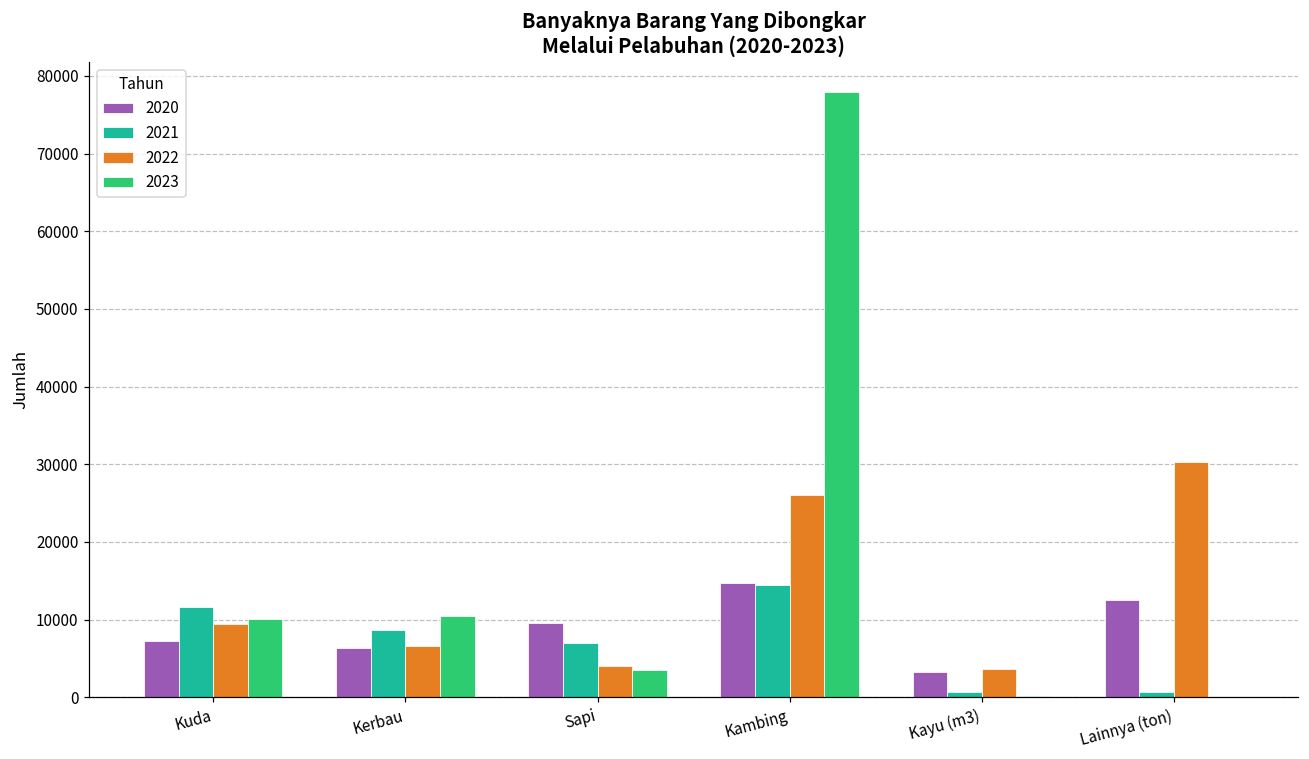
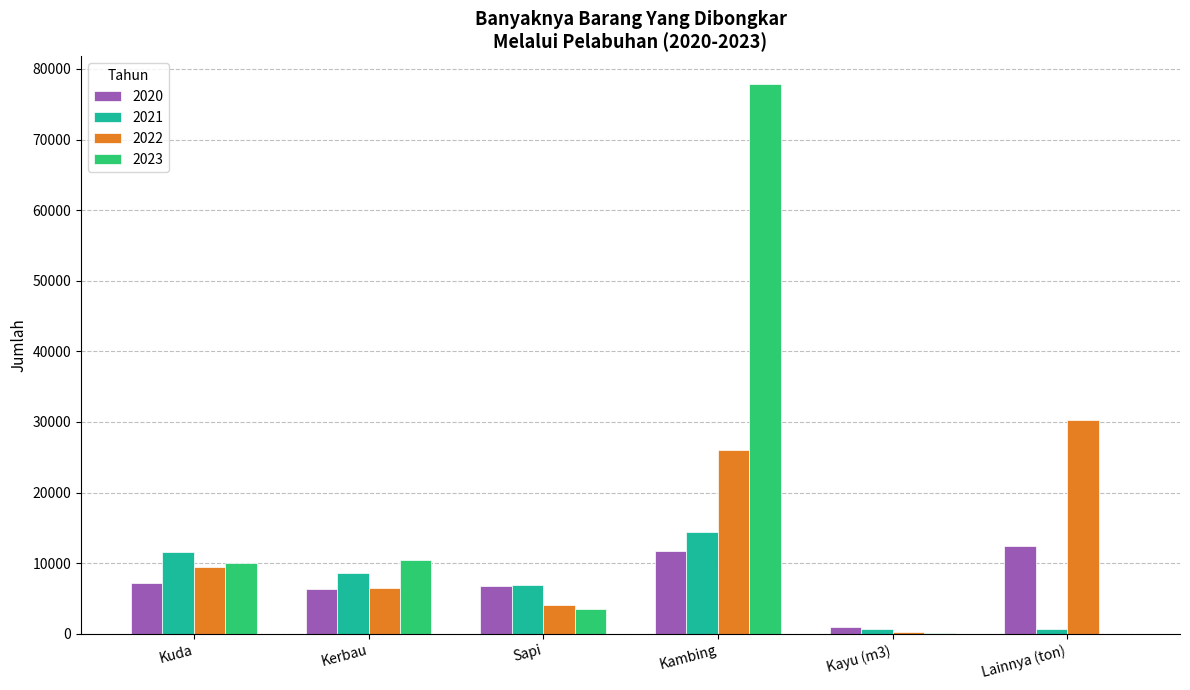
  {
    "2020": {
      "Kuda": 7000,
      "Kerbau": 6000,
-     "Sapi": 10000,
-     "Kambing": 15000,
-     "Kayu (m3)": 3000,
+     "Sapi": 7000,
+     "Kambing": 12000,
+     "Kayu (m3)": 1000,
      "Lainnya (ton)": 12000
    },
    "2022": {
      "Kuda": 9000,
      "Kerbau": 7000,
      "Sapi": 4000,
      "Kambing": 26000,
-     "Kayu (m3)": 4000,
+     "Kayu (m3)": 0,
      "Lainnya (ton)": 30000
    }
  }
